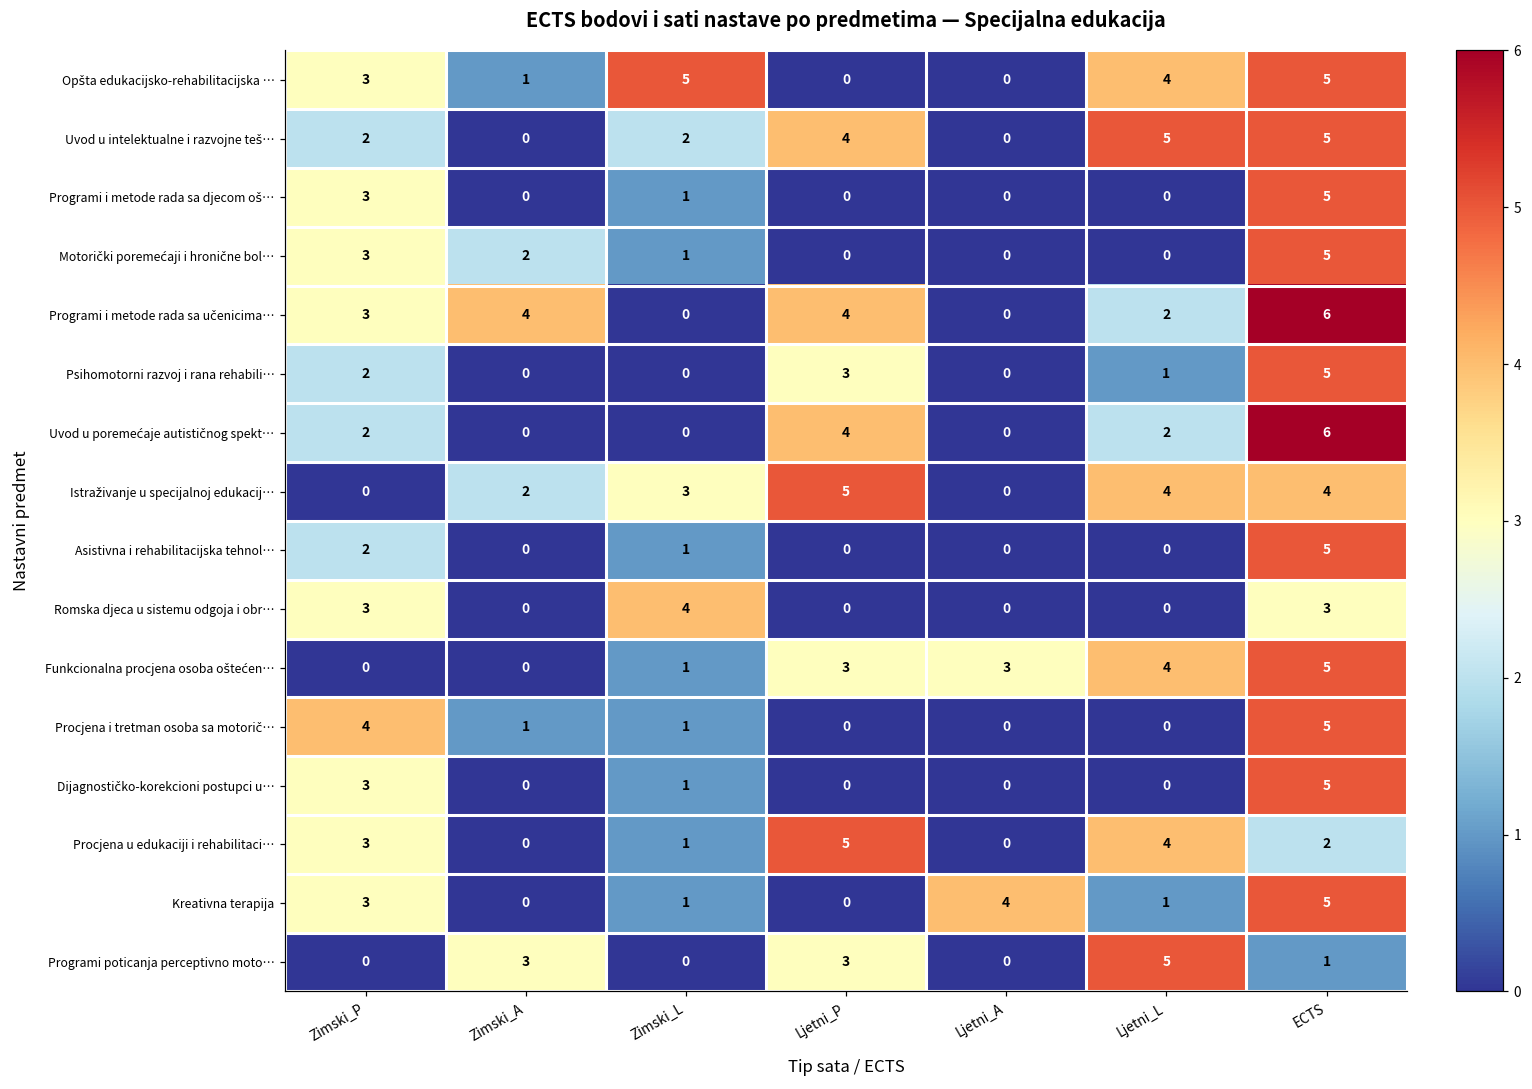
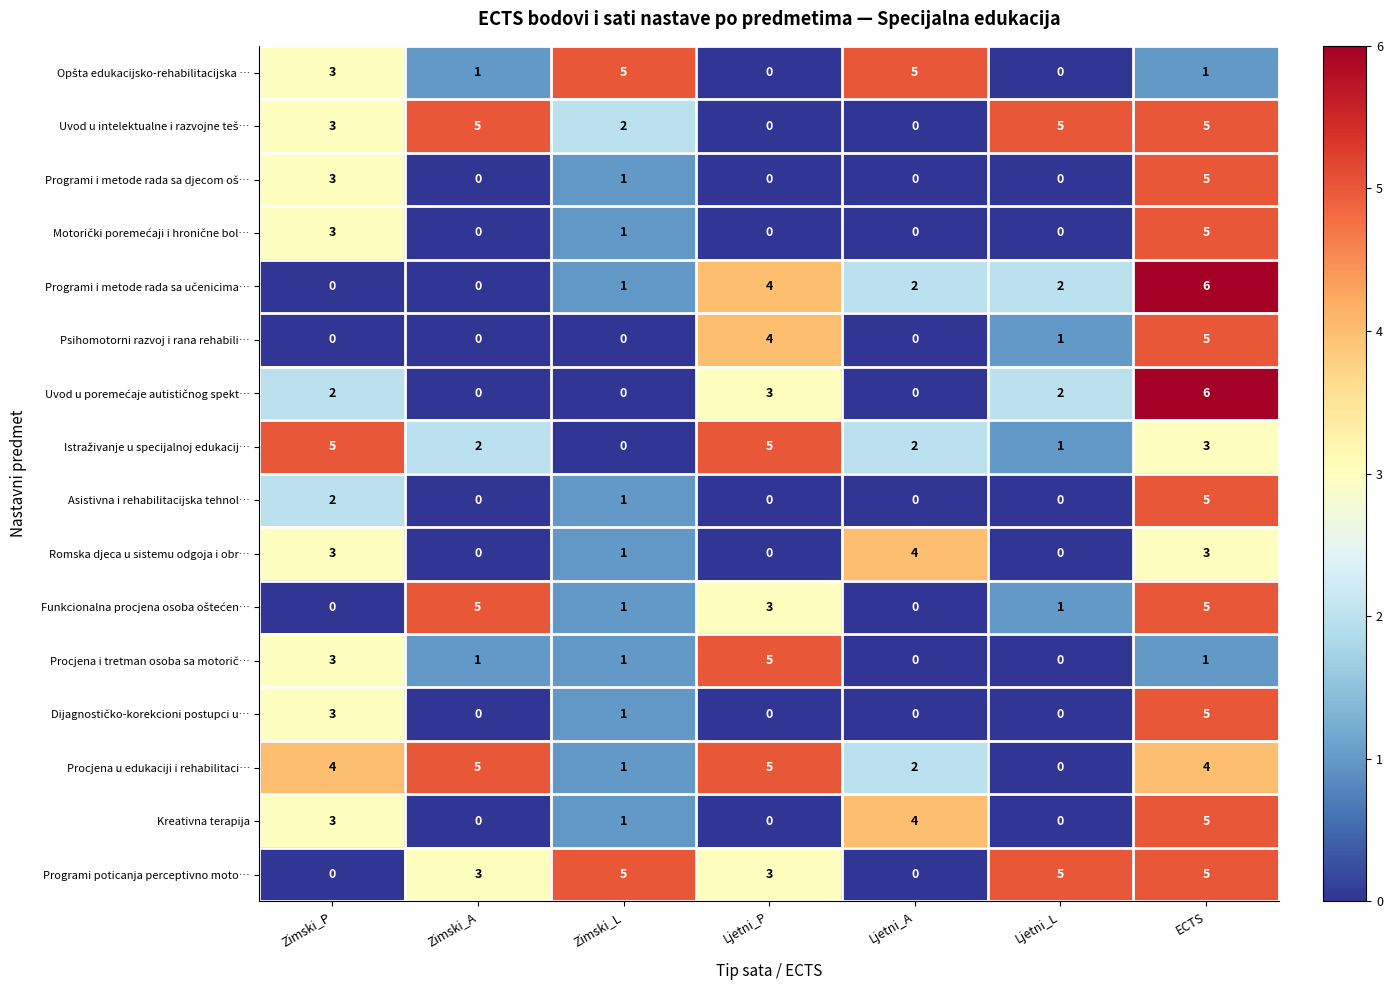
  {
    "Opšta edukacijsko-rehabilitacijska …": {
      "Zimski_P": 3,
      "Zimski_A": 1,
      "Zimski_L": 5,
      "Ljetni_P": 0,
-     "Ljetni_A": 0,
-     "Ljetni_L": 4,
-     "ECTS": 5
+     "Ljetni_A": 5,
+     "Ljetni_L": 0,
+     "ECTS": 1
    },
    "Uvod u intelektualne i razvojne teš…": {
-     "Zimski_P": 2,
-     "Zimski_A": 0,
+     "Zimski_P": 3,
+     "Zimski_A": 5,
      "Zimski_L": 2,
-     "Ljetni_P": 4,
+     "Ljetni_P": 0,
      "Ljetni_A": 0,
      "Ljetni_L": 5,
      "ECTS": 5
    },
    "Programi i metode rada sa djecom oš…": {
      "Zimski_P": 3,
      "Zimski_A": 0,
      "Zimski_L": 1,
      "Ljetni_P": 0,
      "Ljetni_A": 0,
      "Ljetni_L": 0,
      "ECTS": 5
    },
    "Motorički poremećaji i hronične bol…": {
      "Zimski_P": 3,
-     "Zimski_A": 2,
+     "Zimski_A": 0,
      "Zimski_L": 1,
      "Ljetni_P": 0,
      "Ljetni_A": 0,
      "Ljetni_L": 0,
      "ECTS": 5
    },
    "Programi i metode rada sa učenicima…": {
-     "Zimski_P": 3,
-     "Zimski_A": 4,
-     "Zimski_L": 0,
+     "Zimski_P": 0,
+     "Zimski_A": 0,
+     "Zimski_L": 1,
      "Ljetni_P": 4,
-     "Ljetni_A": 0,
+     "Ljetni_A": 2,
      "Ljetni_L": 2,
      "ECTS": 6
    },
    "Psihomotorni razvoj i rana rehabili…": {
-     "Zimski_P": 2,
+     "Zimski_P": 0,
      "Zimski_A": 0,
      "Zimski_L": 0,
-     "Ljetni_P": 3,
+     "Ljetni_P": 4,
      "Ljetni_A": 0,
      "Ljetni_L": 1,
      "ECTS": 5
    },
    "Uvod u poremećaje autističnog spekt…": {
      "Zimski_P": 2,
      "Zimski_A": 0,
      "Zimski_L": 0,
-     "Ljetni_P": 4,
+     "Ljetni_P": 3,
      "Ljetni_A": 0,
      "Ljetni_L": 2,
      "ECTS": 6
    },
    "Istraživanje u specijalnoj edukacij…": {
-     "Zimski_P": 0,
+     "Zimski_P": 5,
      "Zimski_A": 2,
-     "Zimski_L": 3,
+     "Zimski_L": 0,
      "Ljetni_P": 5,
-     "Ljetni_A": 0,
-     "Ljetni_L": 4,
-     "ECTS": 4
+     "Ljetni_A": 2,
+     "Ljetni_L": 1,
+     "ECTS": 3
    },
    "Asistivna i rehabilitacijska tehnol…": {
      "Zimski_P": 2,
      "Zimski_A": 0,
      "Zimski_L": 1,
      "Ljetni_P": 0,
      "Ljetni_A": 0,
      "Ljetni_L": 0,
      "ECTS": 5
    },
    "Romska djeca u sistemu odgoja i obr…": {
      "Zimski_P": 3,
      "Zimski_A": 0,
-     "Zimski_L": 4,
+     "Zimski_L": 1,
      "Ljetni_P": 0,
-     "Ljetni_A": 0,
+     "Ljetni_A": 4,
      "Ljetni_L": 0,
      "ECTS": 3
    },
    "Funkcionalna procjena osoba oštećen…": {
      "Zimski_P": 0,
-     "Zimski_A": 0,
+     "Zimski_A": 5,
      "Zimski_L": 1,
      "Ljetni_P": 3,
-     "Ljetni_A": 3,
-     "Ljetni_L": 4,
+     "Ljetni_A": 0,
+     "Ljetni_L": 1,
      "ECTS": 5
    },
    "Procjena i tretman osoba sa motorič…": {
-     "Zimski_P": 4,
+     "Zimski_P": 3,
      "Zimski_A": 1,
      "Zimski_L": 1,
-     "Ljetni_P": 0,
+     "Ljetni_P": 5,
      "Ljetni_A": 0,
      "Ljetni_L": 0,
-     "ECTS": 5
+     "ECTS": 1
    },
    "Dijagnostičko-korekcioni postupci u…": {
      "Zimski_P": 3,
      "Zimski_A": 0,
      "Zimski_L": 1,
      "Ljetni_P": 0,
      "Ljetni_A": 0,
      "Ljetni_L": 0,
      "ECTS": 5
    },
    "Procjena u edukaciji i rehabilitaci…": {
-     "Zimski_P": 3,
-     "Zimski_A": 0,
+     "Zimski_P": 4,
+     "Zimski_A": 5,
      "Zimski_L": 1,
      "Ljetni_P": 5,
-     "Ljetni_A": 0,
-     "Ljetni_L": 4,
-     "ECTS": 2
+     "Ljetni_A": 2,
+     "Ljetni_L": 0,
+     "ECTS": 4
    },
    "Kreativna terapija": {
      "Zimski_P": 3,
      "Zimski_A": 0,
      "Zimski_L": 1,
      "Ljetni_P": 0,
      "Ljetni_A": 4,
-     "Ljetni_L": 1,
+     "Ljetni_L": 0,
      "ECTS": 5
    },
    "Programi poticanja perceptivno moto…": {
      "Zimski_P": 0,
      "Zimski_A": 3,
-     "Zimski_L": 0,
+     "Zimski_L": 5,
      "Ljetni_P": 3,
      "Ljetni_A": 0,
      "Ljetni_L": 5,
-     "ECTS": 1
+     "ECTS": 5
    }
  }
